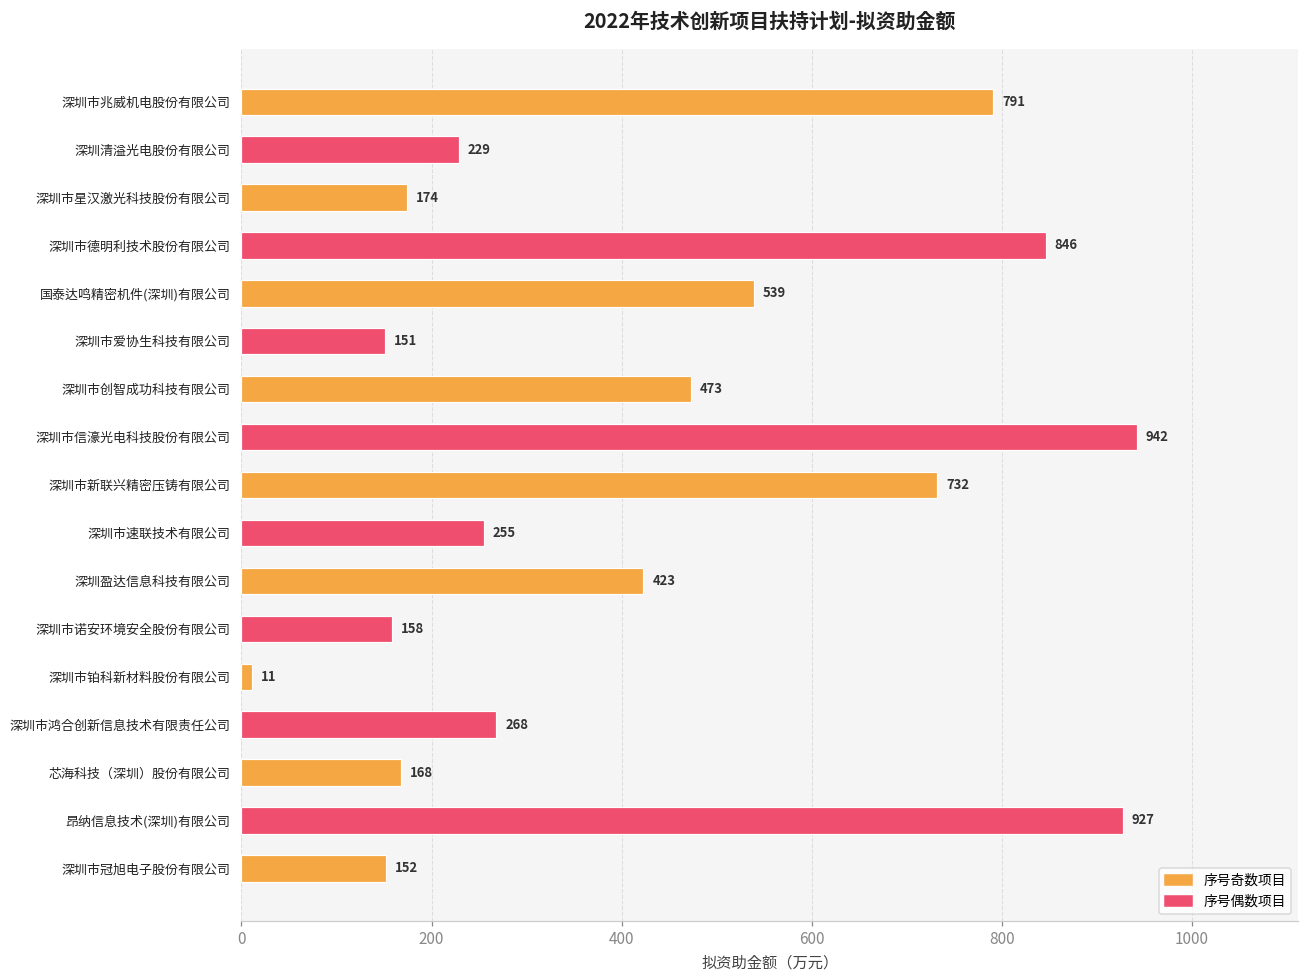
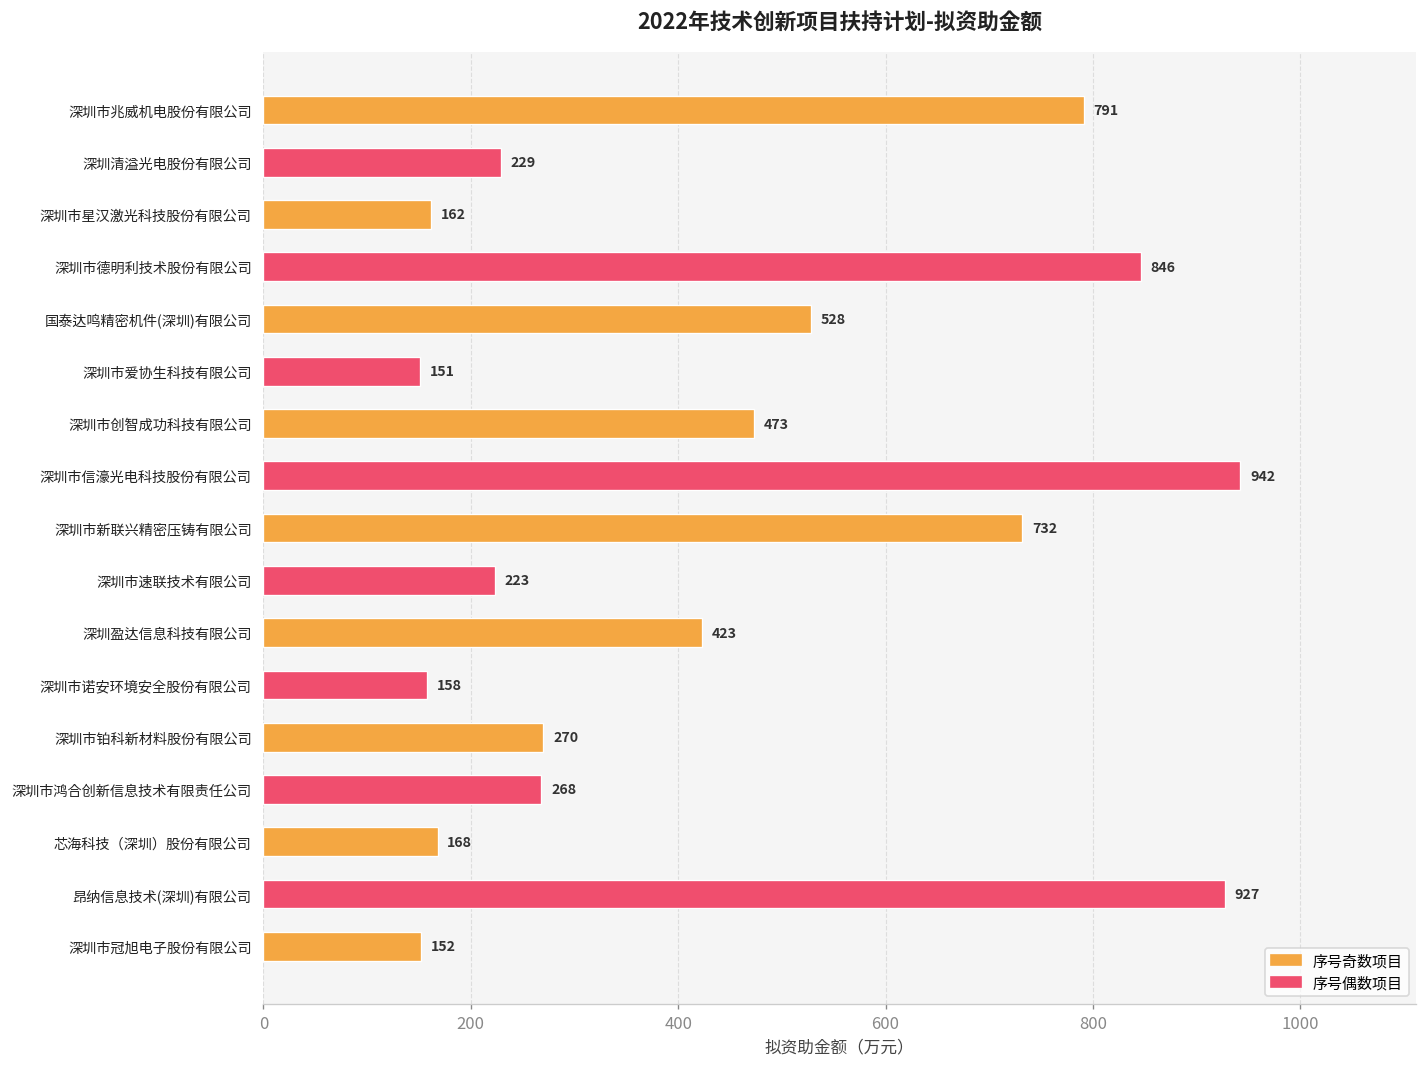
  {
    "深圳市兆威机电股份有限公司": 791,
    "深圳清溢光电股份有限公司": 229,
-   "深圳市星汉激光科技股份有限公司": 174,
+   "深圳市星汉激光科技股份有限公司": 162,
    "深圳市德明利技术股份有限公司": 846,
-   "国泰达鸣精密机件(深圳)有限公司": 539,
+   "国泰达鸣精密机件(深圳)有限公司": 528,
    "深圳市爱协生科技有限公司": 151,
    "深圳市创智成功科技有限公司": 473,
    "深圳市信濠光电科技股份有限公司": 942,
    "深圳市新联兴精密压铸有限公司": 732,
-   "深圳市速联技术有限公司": 255,
+   "深圳市速联技术有限公司": 223,
    "深圳盈达信息科技有限公司": 423,
    "深圳市诺安环境安全股份有限公司": 158,
-   "深圳市铂科新材料股份有限公司": 11,
+   "深圳市铂科新材料股份有限公司": 270,
    "深圳市鸿合创新信息技术有限责任公司": 268,
    "芯海科技（深圳）股份有限公司": 168,
    "昂纳信息技术(深圳)有限公司": 927,
    "深圳市冠旭电子股份有限公司": 152
  }
